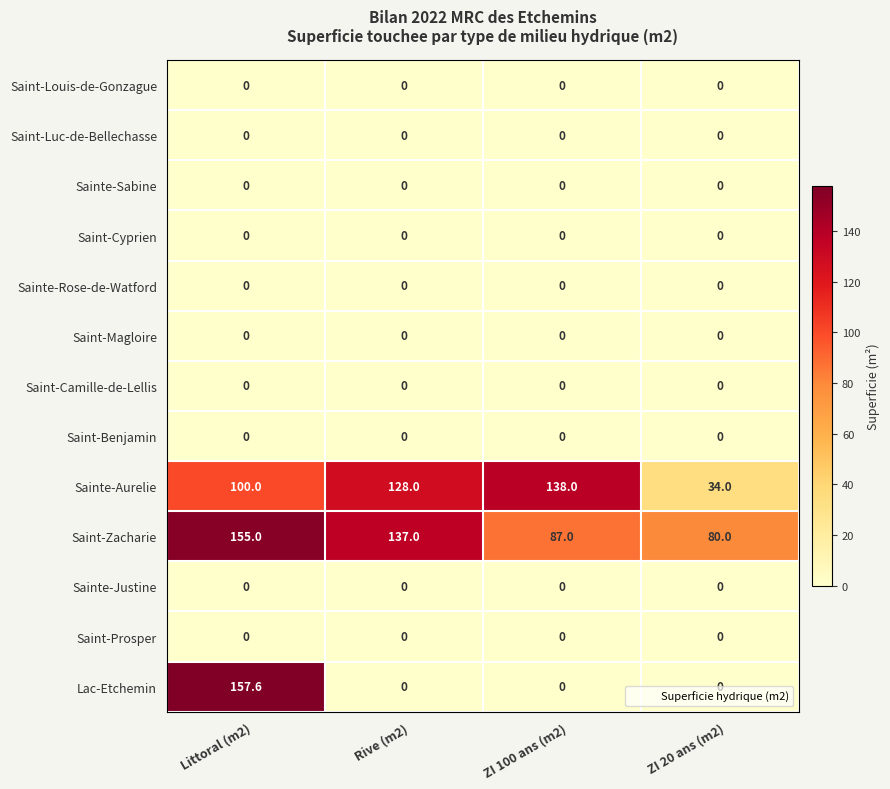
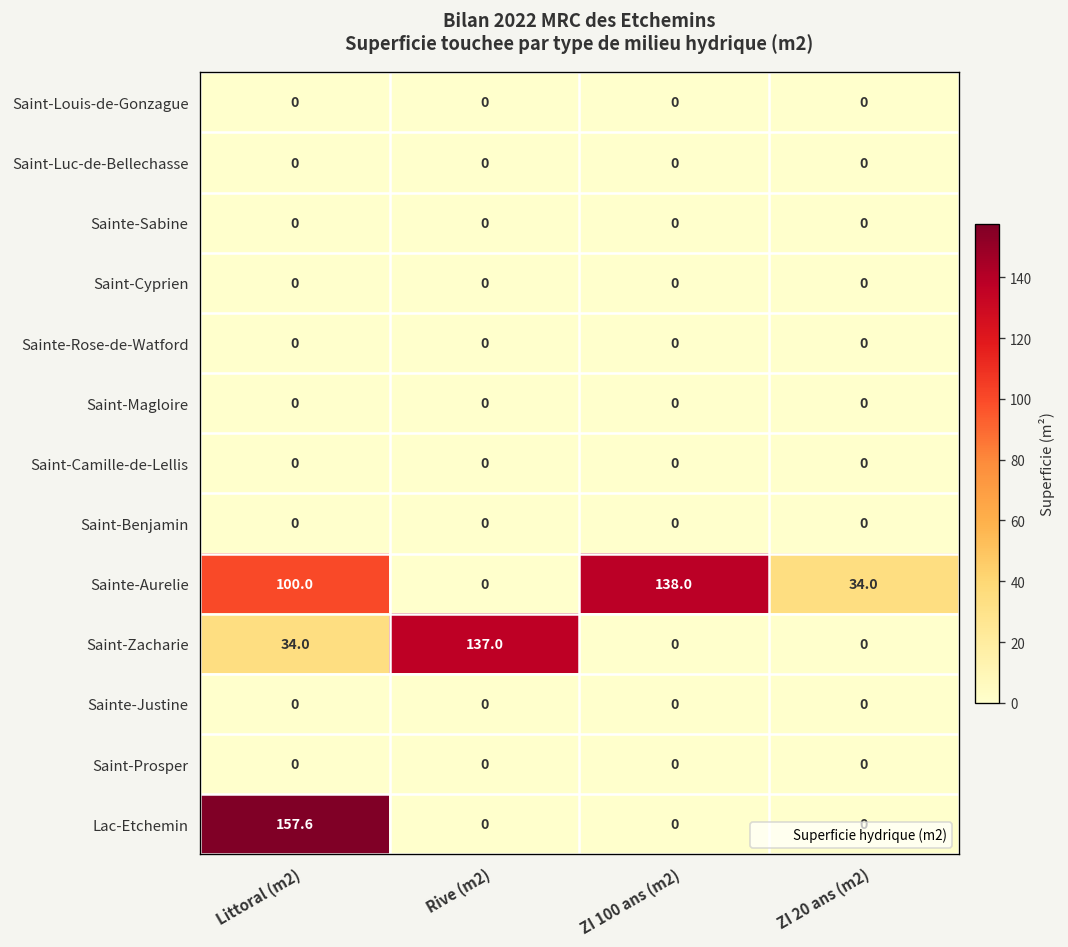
  {
    "Saint-Louis-de-Gonzague": {
      "Littoral (m2)": 0,
      "Rive (m2)": 0,
      "ZI 100 ans (m2)": 0,
      "ZI 20 ans (m2)": 0
    },
    "Saint-Luc-de-Bellechasse": {
      "Littoral (m2)": 0,
      "Rive (m2)": 0,
      "ZI 100 ans (m2)": 0,
      "ZI 20 ans (m2)": 0
    },
    "Sainte-Sabine": {
      "Littoral (m2)": 0,
      "Rive (m2)": 0,
      "ZI 100 ans (m2)": 0,
      "ZI 20 ans (m2)": 0
    },
    "Saint-Cyprien": {
      "Littoral (m2)": 0,
      "Rive (m2)": 0,
      "ZI 100 ans (m2)": 0,
      "ZI 20 ans (m2)": 0
    },
    "Sainte-Rose-de-Watford": {
      "Littoral (m2)": 0,
      "Rive (m2)": 0,
      "ZI 100 ans (m2)": 0,
      "ZI 20 ans (m2)": 0
    },
    "Saint-Magloire": {
      "Littoral (m2)": 0,
      "Rive (m2)": 0,
      "ZI 100 ans (m2)": 0,
      "ZI 20 ans (m2)": 0
    },
    "Saint-Camille-de-Lellis": {
      "Littoral (m2)": 0,
      "Rive (m2)": 0,
      "ZI 100 ans (m2)": 0,
      "ZI 20 ans (m2)": 0
    },
    "Saint-Benjamin": {
      "Littoral (m2)": 0,
      "Rive (m2)": 0,
      "ZI 100 ans (m2)": 0,
      "ZI 20 ans (m2)": 0
    },
    "Sainte-Aurelie": {
      "Littoral (m2)": 100.0,
-     "Rive (m2)": 128.0,
+     "Rive (m2)": 0,
      "ZI 100 ans (m2)": 138.0,
      "ZI 20 ans (m2)": 34.0
    },
    "Saint-Zacharie": {
-     "Littoral (m2)": 155.0,
+     "Littoral (m2)": 34.0,
      "Rive (m2)": 137.0,
-     "ZI 100 ans (m2)": 87.0,
-     "ZI 20 ans (m2)": 80.0
+     "ZI 100 ans (m2)": 0,
+     "ZI 20 ans (m2)": 0
    },
    "Sainte-Justine": {
      "Littoral (m2)": 0,
      "Rive (m2)": 0,
      "ZI 100 ans (m2)": 0,
      "ZI 20 ans (m2)": 0
    },
    "Saint-Prosper": {
      "Littoral (m2)": 0,
      "Rive (m2)": 0,
      "ZI 100 ans (m2)": 0,
      "ZI 20 ans (m2)": 0
    },
    "Lac-Etchemin": {
      "Littoral (m2)": 157.6,
      "Rive (m2)": 0,
      "ZI 100 ans (m2)": 0
    }
  }
